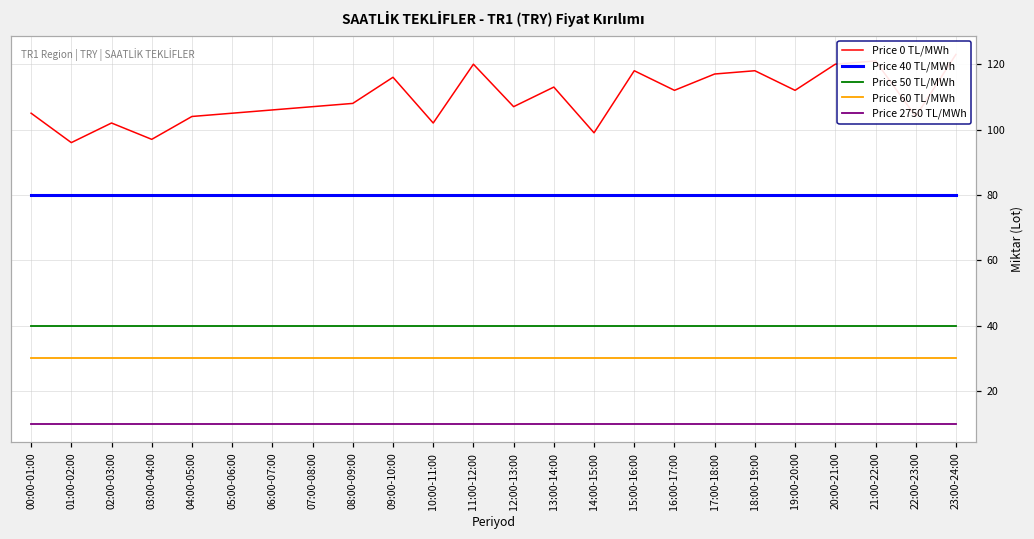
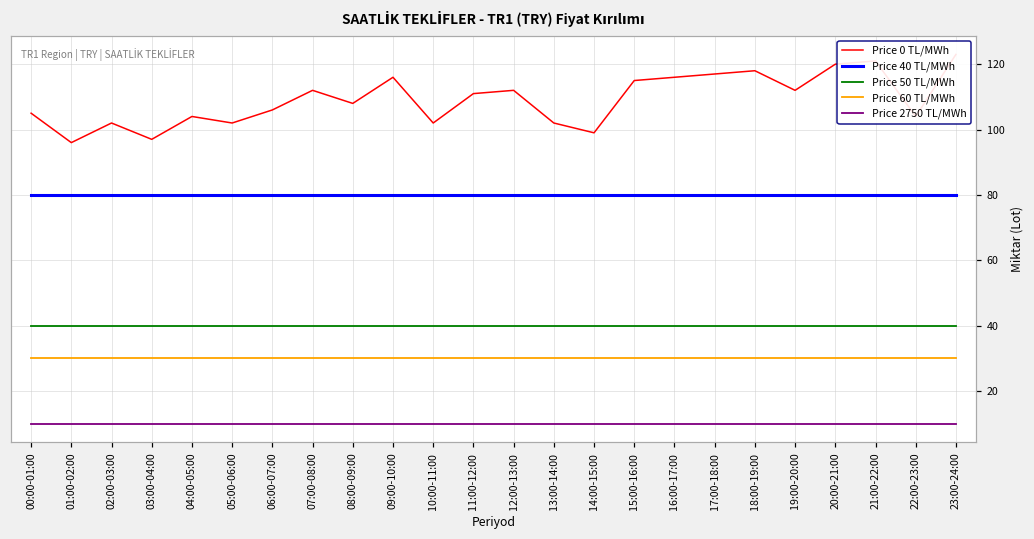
  {
    "Price 0 TL/MWh": {
      "00:00-01:00": 105,
      "01:00-02:00": 96,
      "02:00-03:00": 102,
      "03:00-04:00": 97,
      "04:00-05:00": 104,
-     "05:00-06:00": 105,
+     "05:00-06:00": 102,
      "06:00-07:00": 106,
-     "07:00-08:00": 107,
+     "07:00-08:00": 112,
      "08:00-09:00": 108,
      "09:00-10:00": 116,
      "10:00-11:00": 102,
-     "11:00-12:00": 120,
-     "12:00-13:00": 107,
-     "13:00-14:00": 113,
+     "11:00-12:00": 111,
+     "12:00-13:00": 112,
+     "13:00-14:00": 102,
      "14:00-15:00": 99,
-     "15:00-16:00": 118,
-     "16:00-17:00": 112,
+     "15:00-16:00": 115,
+     "16:00-17:00": 116,
      "17:00-18:00": 117,
      "18:00-19:00": 118,
      "19:00-20:00": 112,
      "20:00-21:00": 120
    },
    "Price 40 TL/MWh": {
      "00:00-01:00": 80,
      "01:00-02:00": 80,
      "02:00-03:00": 80,
      "03:00-04:00": 80,
      "04:00-05:00": 80,
      "05:00-06:00": 80,
      "06:00-07:00": 80,
      "07:00-08:00": 80,
      "08:00-09:00": 80,
      "09:00-10:00": 80,
      "10:00-11:00": 80,
      "11:00-12:00": 80,
      "12:00-13:00": 80,
      "13:00-14:00": 80,
      "14:00-15:00": 80,
      "15:00-16:00": 80,
      "16:00-17:00": 80,
      "17:00-18:00": 80,
      "18:00-19:00": 80,
      "19:00-20:00": 80,
      "20:00-21:00": 80,
      "21:00-22:00": 80,
      "22:00-23:00": 80,
      "23:00-24:00": 80
    },
    "Price 50 TL/MWh": {
      "00:00-01:00": 40,
      "01:00-02:00": 40,
      "02:00-03:00": 40,
      "03:00-04:00": 40,
      "04:00-05:00": 40,
      "05:00-06:00": 40,
      "06:00-07:00": 40,
      "07:00-08:00": 40,
      "08:00-09:00": 40,
      "09:00-10:00": 40,
      "10:00-11:00": 40,
      "11:00-12:00": 40,
      "12:00-13:00": 40,
      "13:00-14:00": 40,
      "14:00-15:00": 40,
      "15:00-16:00": 40,
      "16:00-17:00": 40,
      "17:00-18:00": 40,
      "18:00-19:00": 40,
      "19:00-20:00": 40,
      "20:00-21:00": 40,
      "21:00-22:00": 40,
      "22:00-23:00": 40,
      "23:00-24:00": 40
    },
    "Price 60 TL/MWh": {
      "00:00-01:00": 30,
      "01:00-02:00": 30,
      "02:00-03:00": 30,
      "03:00-04:00": 30,
      "04:00-05:00": 30,
      "05:00-06:00": 30,
      "06:00-07:00": 30,
      "07:00-08:00": 30,
      "08:00-09:00": 30,
      "09:00-10:00": 30,
      "10:00-11:00": 30,
      "11:00-12:00": 30,
      "12:00-13:00": 30,
      "13:00-14:00": 30,
      "14:00-15:00": 30,
      "15:00-16:00": 30,
      "16:00-17:00": 30,
      "17:00-18:00": 30,
      "18:00-19:00": 30,
      "19:00-20:00": 30,
      "20:00-21:00": 30,
      "21:00-22:00": 30,
      "22:00-23:00": 30,
      "23:00-24:00": 30
    },
    "Price 2750 TL/MWh": {
      "00:00-01:00": 10,
      "01:00-02:00": 10,
      "02:00-03:00": 10,
      "03:00-04:00": 10,
      "04:00-05:00": 10,
      "05:00-06:00": 10,
      "06:00-07:00": 10,
      "07:00-08:00": 10,
      "08:00-09:00": 10,
      "09:00-10:00": 10,
      "10:00-11:00": 10,
      "11:00-12:00": 10,
      "12:00-13:00": 10,
      "13:00-14:00": 10,
      "14:00-15:00": 10,
      "15:00-16:00": 10,
      "16:00-17:00": 10,
      "17:00-18:00": 10,
      "18:00-19:00": 10,
      "19:00-20:00": 10,
      "20:00-21:00": 10,
      "21:00-22:00": 10,
      "22:00-23:00": 10,
      "23:00-24:00": 10
    }
  }
